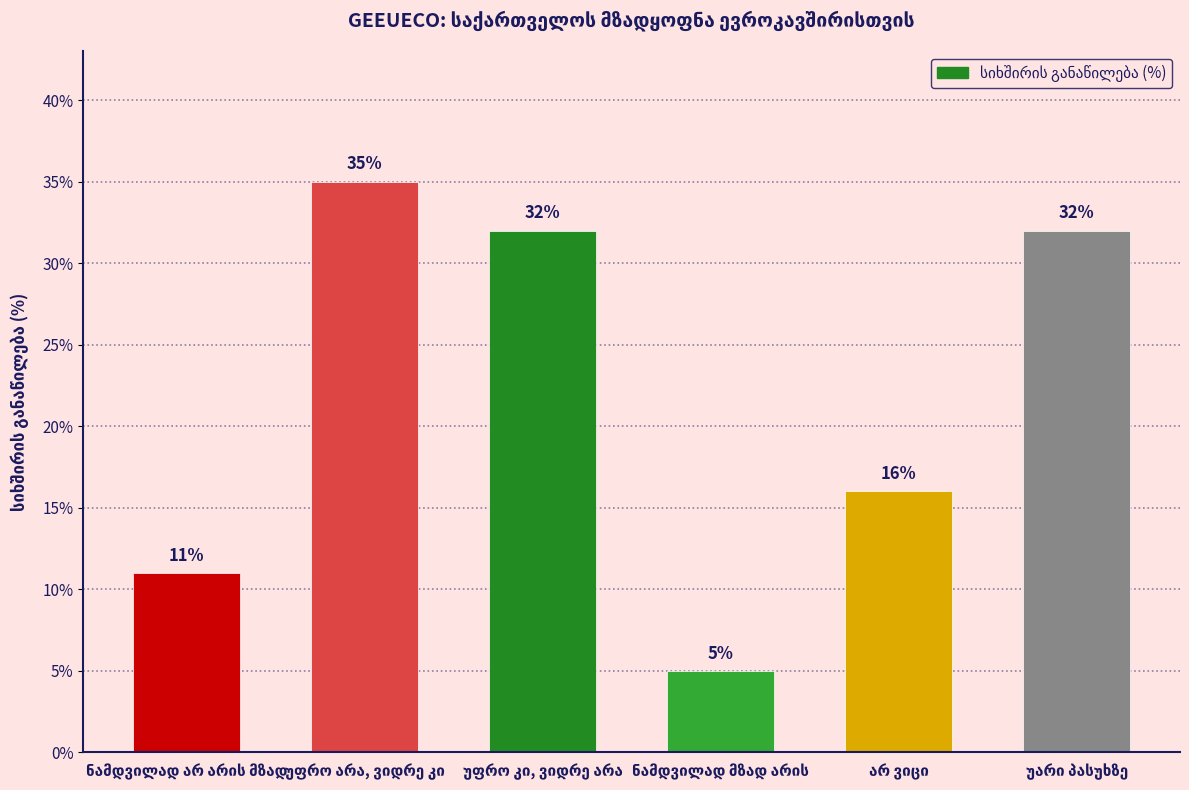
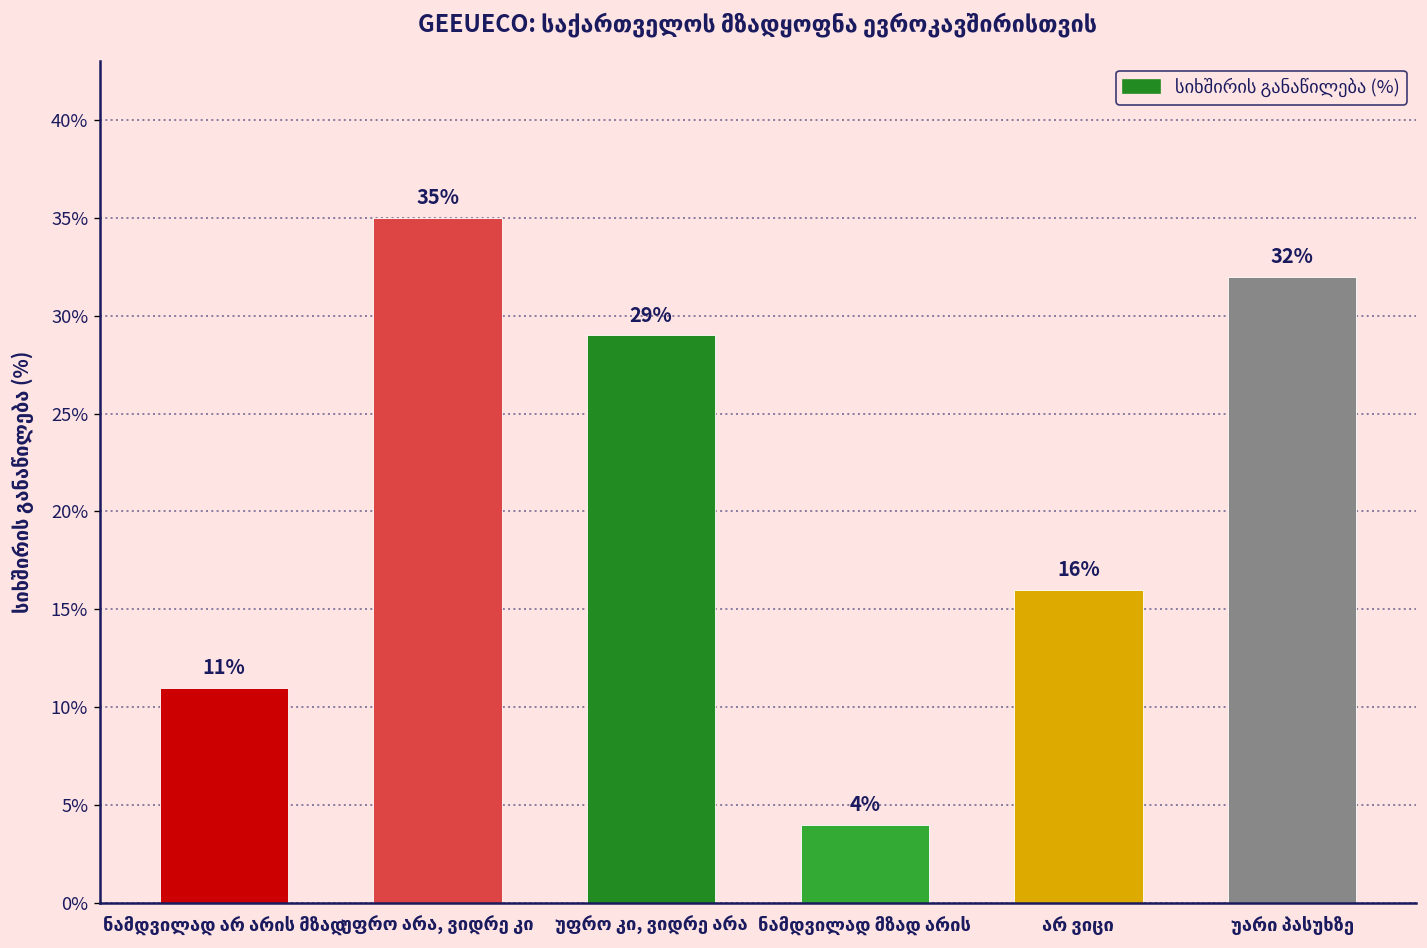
  {
    "ნამდვილად არ არის მზად": "11%",
    "უფრო არა, ვიდრე კი": "35%",
-   "უფრო კი, ვიდრე არა": "32%",
-   "ნამდვილად მზად არის": "5%",
+   "უფრო კი, ვიდრე არა": "29%",
+   "ნამდვილად მზად არის": "4%",
    "არ ვიცი": "16%",
    "უარი პასუხზე": "32%"
  }
